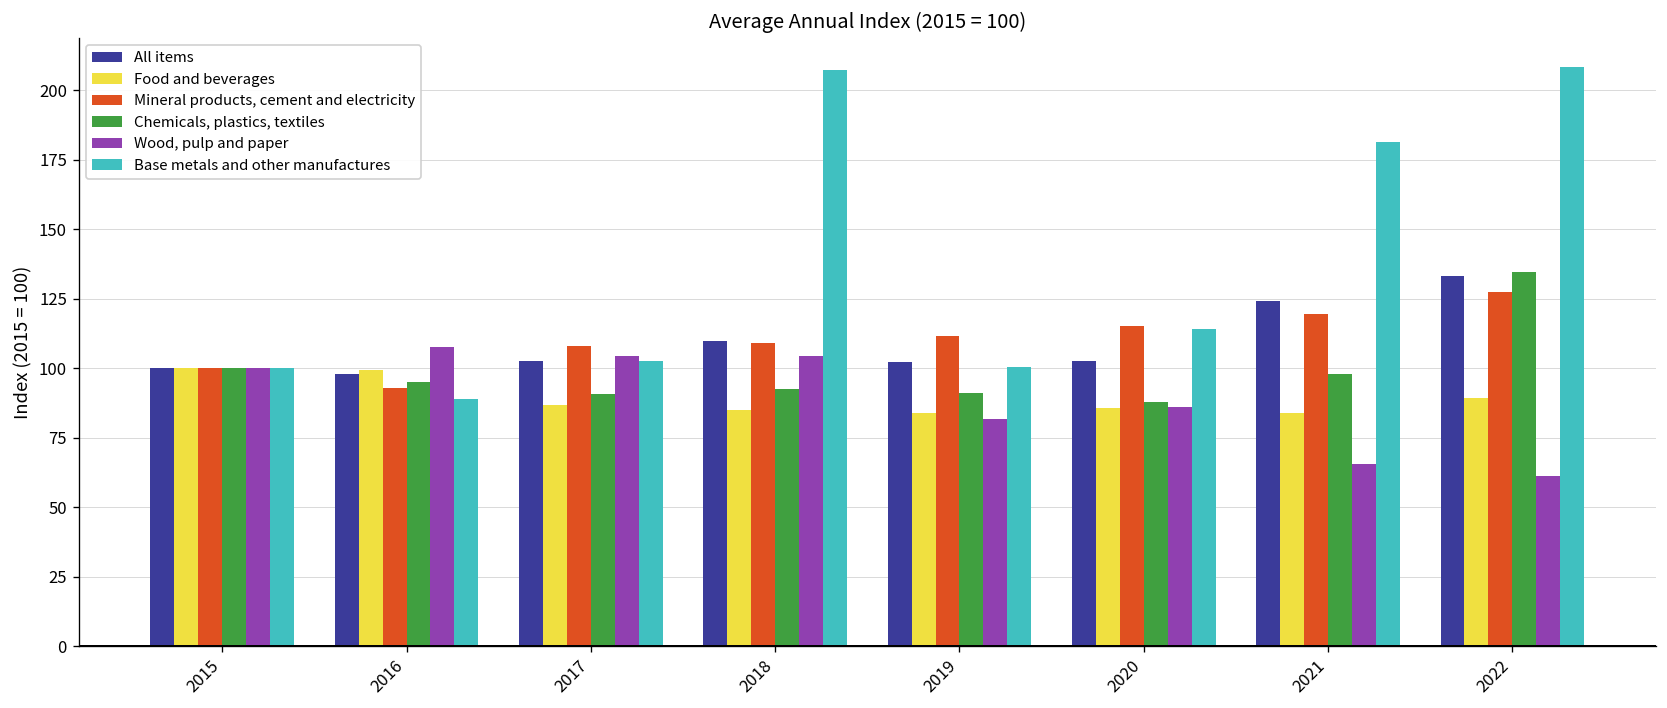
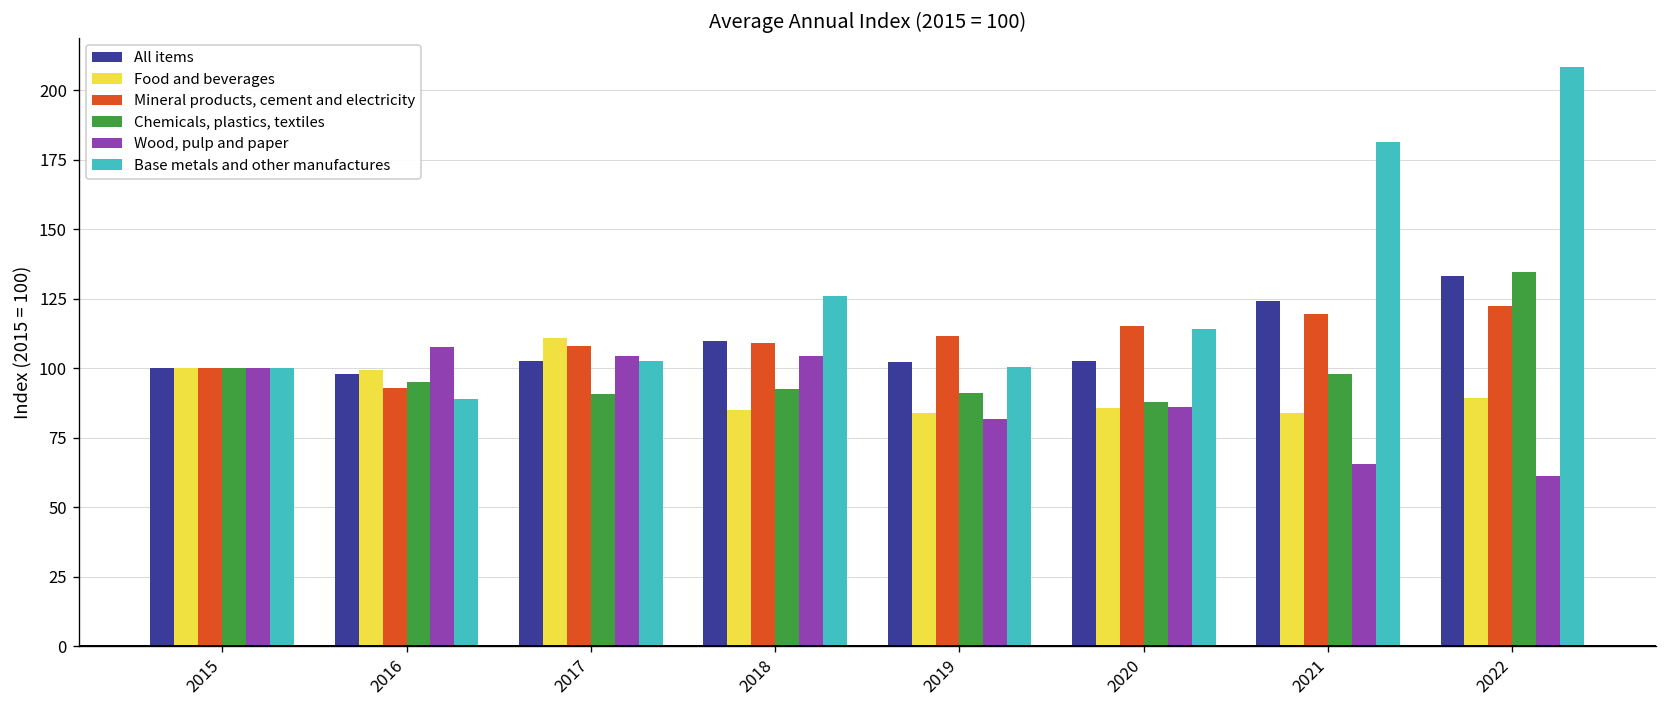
  {
    "All items": {
      "2015": 100,
      "2016": 98,
      "2017": 103,
      "2018": 110,
      "2019": 102,
      "2020": 103,
      "2021": 124,
      "2022": 133
    },
    "Food and beverages": {
      "2015": 100,
      "2016": 99,
-     "2017": 87,
+     "2017": 111,
      "2018": 85,
      "2019": 84,
      "2020": 86,
      "2021": 84,
      "2022": 89
    },
    "Mineral products, cement and electricity": {
      "2015": 100,
      "2016": 93,
      "2017": 108,
      "2018": 109,
      "2019": 112,
      "2020": 115,
      "2021": 120,
-     "2022": 127
+     "2022": 122
    },
    "Chemicals, plastics, textiles": {
      "2015": 100,
      "2016": 95,
      "2017": 91,
      "2018": 92,
      "2019": 91,
      "2020": 88,
      "2021": 98,
      "2022": 135
    },
    "Wood, pulp and paper": {
      "2015": 100,
      "2016": 107,
      "2017": 104,
      "2018": 104,
      "2019": 82,
      "2020": 86,
      "2021": 65,
      "2022": 61
    },
    "Base metals and other manufactures": {
      "2015": 100,
      "2016": 89,
      "2017": 102,
-     "2018": 207,
+     "2018": 126,
      "2019": 100,
      "2020": 114,
      "2021": 181,
      "2022": 208
    }
  }
